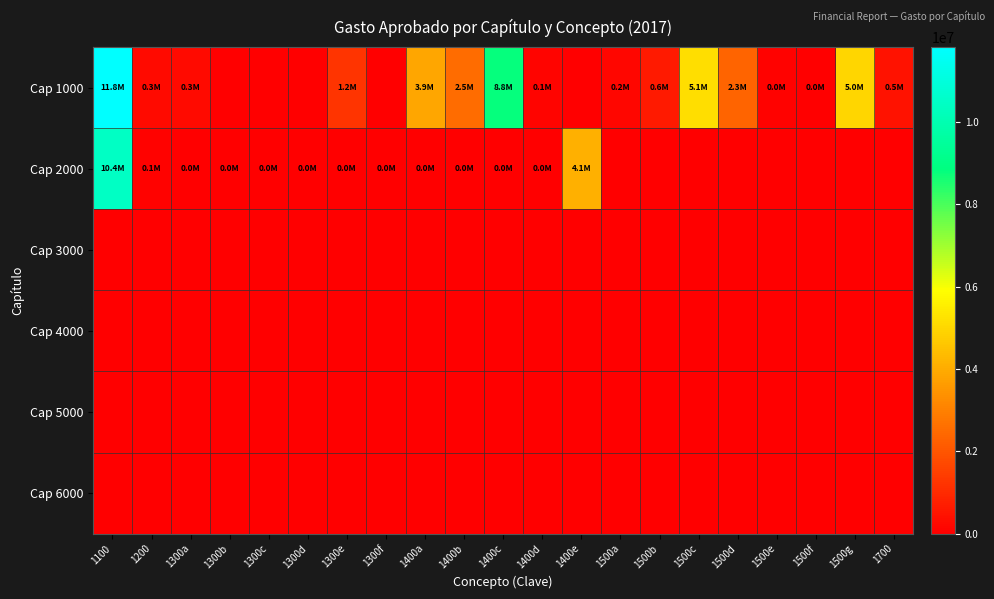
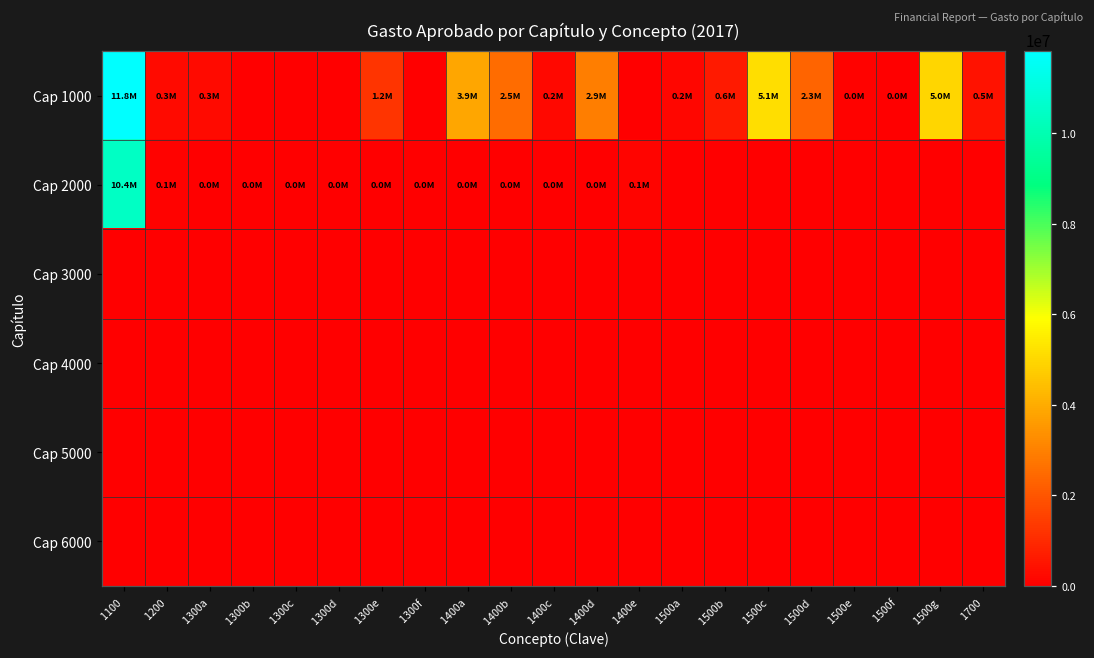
  {
    "Cap 1000": {
      "1100": "11.8M",
      "1200": "0.3M",
      "1300a": "0.3M",
      "1300e": "1.2M",
      "1400a": "3.9M",
      "1400b": "2.5M",
-     "1400c": "8.8M",
-     "1400d": "0.1M",
+     "1400c": "0.2M",
+     "1400d": "2.9M",
      "1500a": "0.2M",
      "1500b": "0.6M",
      "1500c": "5.1M",
      "1500d": "2.3M",
      "1500e": "0.0M",
      "1500f": "0.0M",
      "1500g": "5.0M",
      "1700": "0.5M"
    },
    "Cap 2000": {
      "1100": "10.4M",
      "1200": "0.1M",
      "1300a": "0.0M",
      "1300b": "0.0M",
      "1300c": "0.0M",
      "1300d": "0.0M",
      "1300e": "0.0M",
      "1300f": "0.0M",
      "1400a": "0.0M",
      "1400b": "0.0M",
      "1400c": "0.0M",
      "1400d": "0.0M",
-     "1400e": "4.1M"
+     "1400e": "0.1M"
    }
  }
